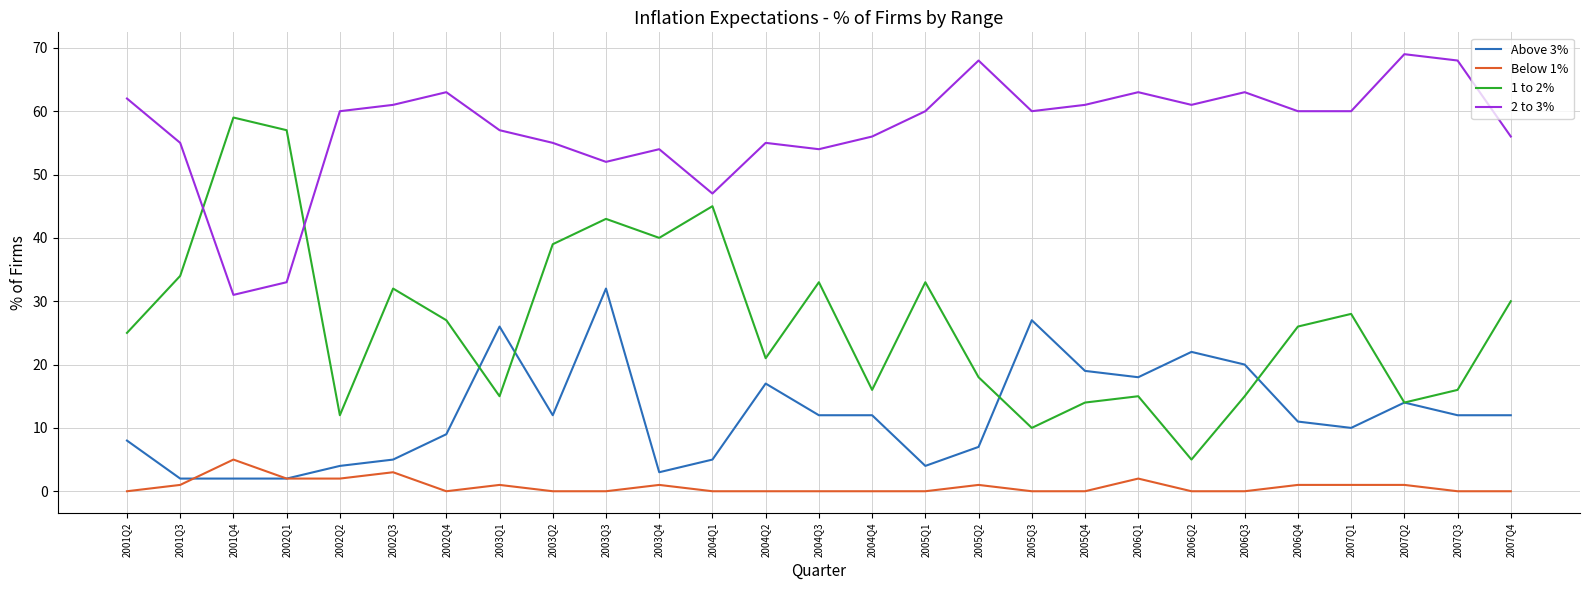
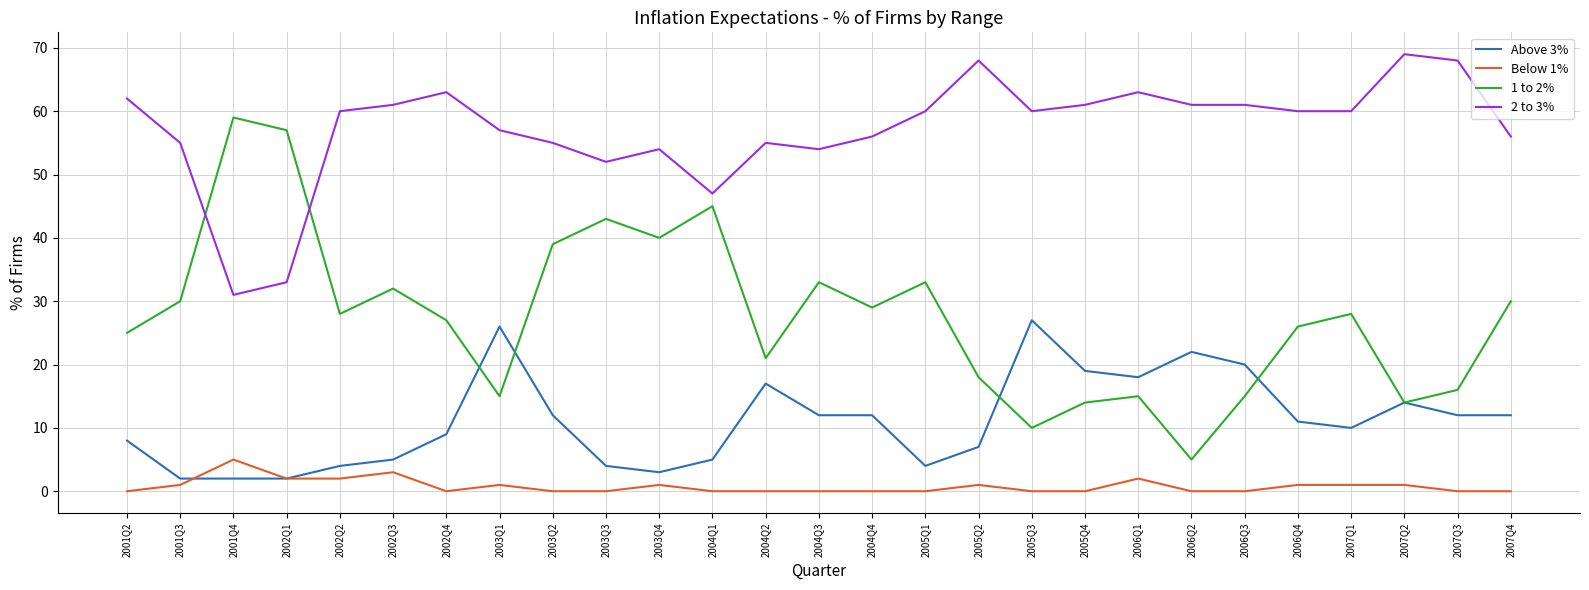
  {
    "Above 3%": {
      "2001Q2": 8,
      "2001Q3": 2,
      "2001Q4": 2,
      "2002Q2": 4,
      "2002Q3": 5,
      "2002Q4": 9,
      "2003Q1": 26,
      "2003Q2": 12,
-     "2003Q3": 32,
+     "2003Q3": 4,
      "2003Q4": 3,
      "2004Q1": 5,
      "2004Q2": 17,
      "2004Q3": 12,
      "2004Q4": 12,
      "2005Q1": 4,
      "2005Q2": 7,
      "2005Q3": 27,
      "2005Q4": 19,
      "2006Q1": 18,
      "2006Q2": 22,
      "2006Q3": 20,
      "2006Q4": 11,
      "2007Q1": 10,
      "2007Q3": 12,
      "2007Q4": 12
    },
    "Below 1%": {
      "2001Q2": 0,
      "2001Q3": 1,
      "2001Q4": 5,
      "2002Q2": 2,
      "2002Q3": 3,
      "2002Q4": 0,
      "2003Q1": 1,
      "2003Q2": 0,
      "2003Q3": 0,
      "2003Q4": 1,
      "2004Q1": 0,
      "2004Q2": 0,
      "2004Q3": 0,
      "2004Q4": 0,
      "2005Q1": 0,
      "2005Q2": 1,
      "2005Q3": 0,
      "2005Q4": 0,
      "2006Q1": 2,
      "2006Q2": 0,
      "2006Q3": 0,
      "2006Q4": 1,
      "2007Q1": 1,
      "2007Q2": 1,
      "2007Q3": 0,
      "2007Q4": 0
    },
    "1 to 2%": {
      "2001Q2": 25,
-     "2001Q3": 34,
+     "2001Q3": 30,
      "2001Q4": 59,
      "2002Q1": 57,
-     "2002Q2": 12,
+     "2002Q2": 28,
      "2002Q3": 32,
      "2002Q4": 27,
      "2003Q1": 15,
      "2003Q2": 39,
      "2003Q3": 43,
      "2003Q4": 40,
      "2004Q1": 45,
      "2004Q2": 21,
      "2004Q3": 33,
-     "2004Q4": 16,
+     "2004Q4": 29,
      "2005Q1": 33,
      "2005Q2": 18,
      "2005Q3": 10,
      "2005Q4": 14,
      "2006Q1": 15,
      "2006Q2": 5,
      "2006Q3": 15,
      "2006Q4": 26,
      "2007Q1": 28,
      "2007Q3": 16,
      "2007Q4": 30
    },
    "2 to 3%": {
      "2001Q2": 62,
      "2001Q3": 55,
      "2001Q4": 31,
      "2002Q1": 33,
      "2002Q2": 60,
      "2002Q3": 61,
      "2002Q4": 63,
      "2003Q1": 57,
      "2003Q2": 55,
      "2003Q3": 52,
      "2003Q4": 54,
      "2004Q1": 47,
      "2004Q2": 55,
      "2004Q3": 54,
      "2004Q4": 56,
      "2005Q1": 60,
      "2005Q2": 68,
      "2005Q3": 60,
      "2005Q4": 61,
      "2006Q1": 63,
      "2006Q2": 61,
-     "2006Q3": 63,
+     "2006Q3": 61,
      "2006Q4": 60,
      "2007Q1": 60,
      "2007Q2": 69,
      "2007Q3": 68,
      "2007Q4": 56
    }
  }
